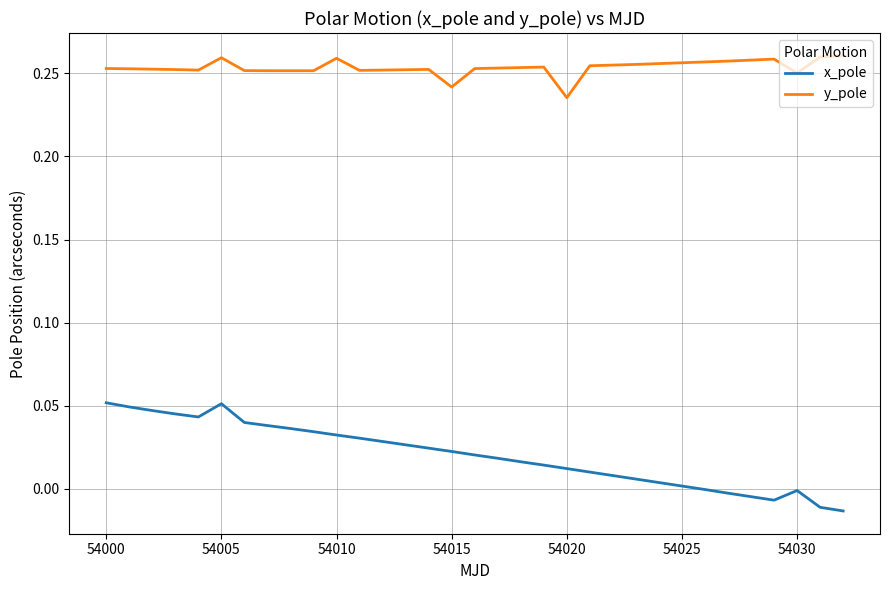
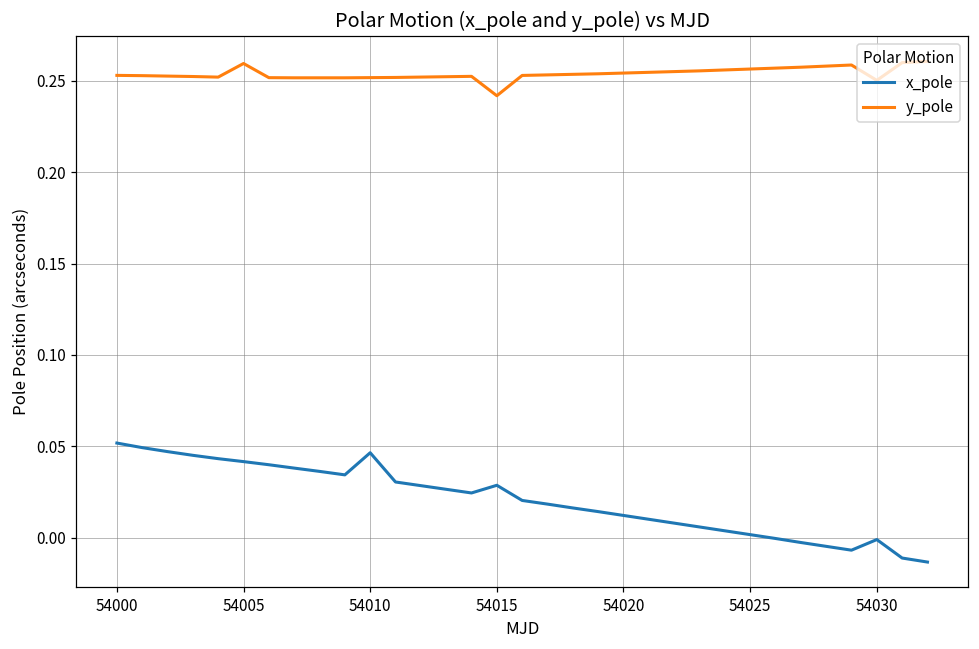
  {
    "x_pole": {
      "54000": 0.052,
-     "54005": 0.051,
-     "54010": 0.032,
-     "54015": 0.023,
+     "54005": 0.042,
+     "54010": 0.047,
+     "54015": 0.029,
      "54020": 0.012,
      "54025": 0.002,
      "54030": -0.001
    },
    "y_pole": {
      "54000": 0.253,
      "54005": 0.259,
-     "54010": 0.259,
+     "54010": 0.252,
      "54015": 0.242,
-     "54020": 0.235,
+     "54020": 0.254,
      "54025": 0.256
    }
  }
